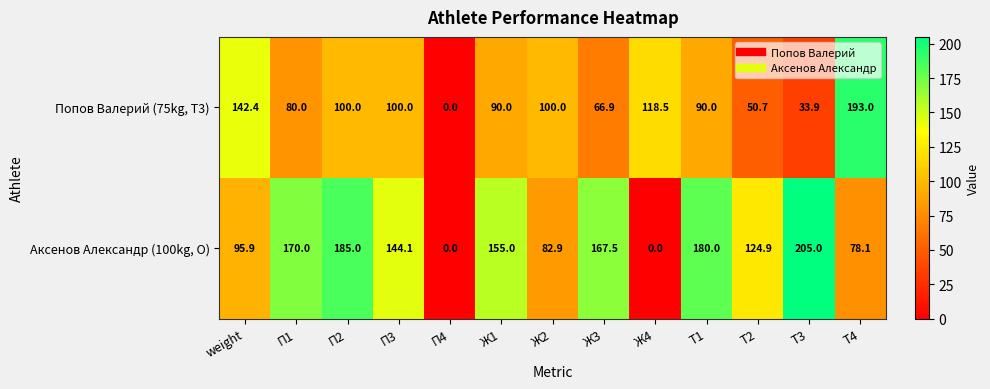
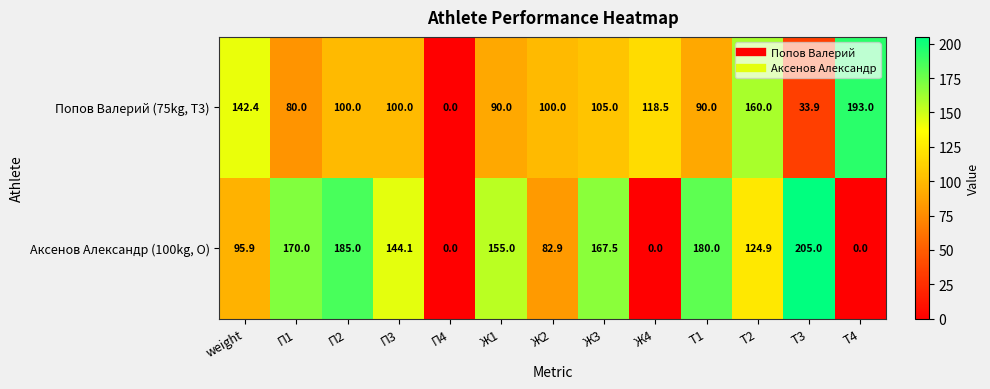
  {
    "Попов Валерий (75kg, T3)": {
      "weight": 142.4,
      "П1": 80.0,
      "П2": 100.0,
      "П3": 100.0,
      "П4": 0.0,
      "Ж1": 90.0,
      "Ж2": 100.0,
-     "Ж3": 66.9,
+     "Ж3": 105.0,
      "Ж4": 118.5,
      "Т1": 90.0,
-     "Т2": 50.7,
+     "Т2": 160.0,
      "Т3": 33.9,
      "Т4": 193.0
    },
    "Аксенов Александр (100kg, O)": {
      "weight": 95.9,
      "П1": 170.0,
      "П2": 185.0,
      "П3": 144.1,
      "П4": 0.0,
      "Ж1": 155.0,
      "Ж2": 82.9,
      "Ж3": 167.5,
      "Ж4": 0.0,
      "Т1": 180.0,
      "Т2": 124.9,
      "Т3": 205.0,
-     "Т4": 78.1
+     "Т4": 0.0
    }
  }
